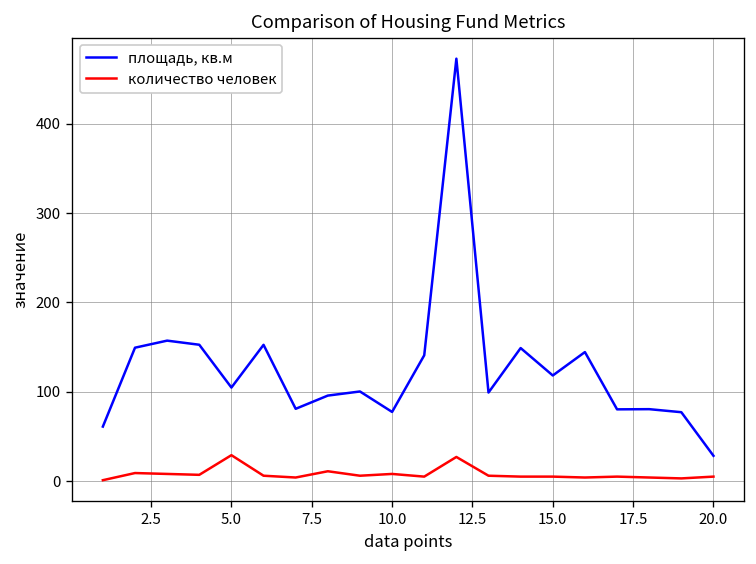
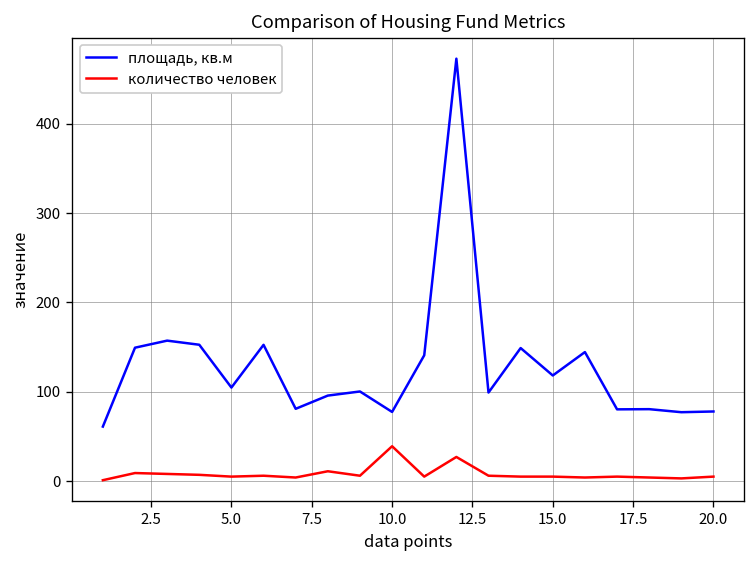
  {
    "площадь, кв.м": {
      "5.0": 100,
      "10.0": 80,
      "15.0": 120,
-     "20.0": 30
+     "20.0": 80
    },
    "количество человек": {
-     "5.0": 30,
-     "10.0": 10,
+     "5.0": 10,
+     "10.0": 40,
      "15.0": 10,
      "20.0": 10
    }
  }
